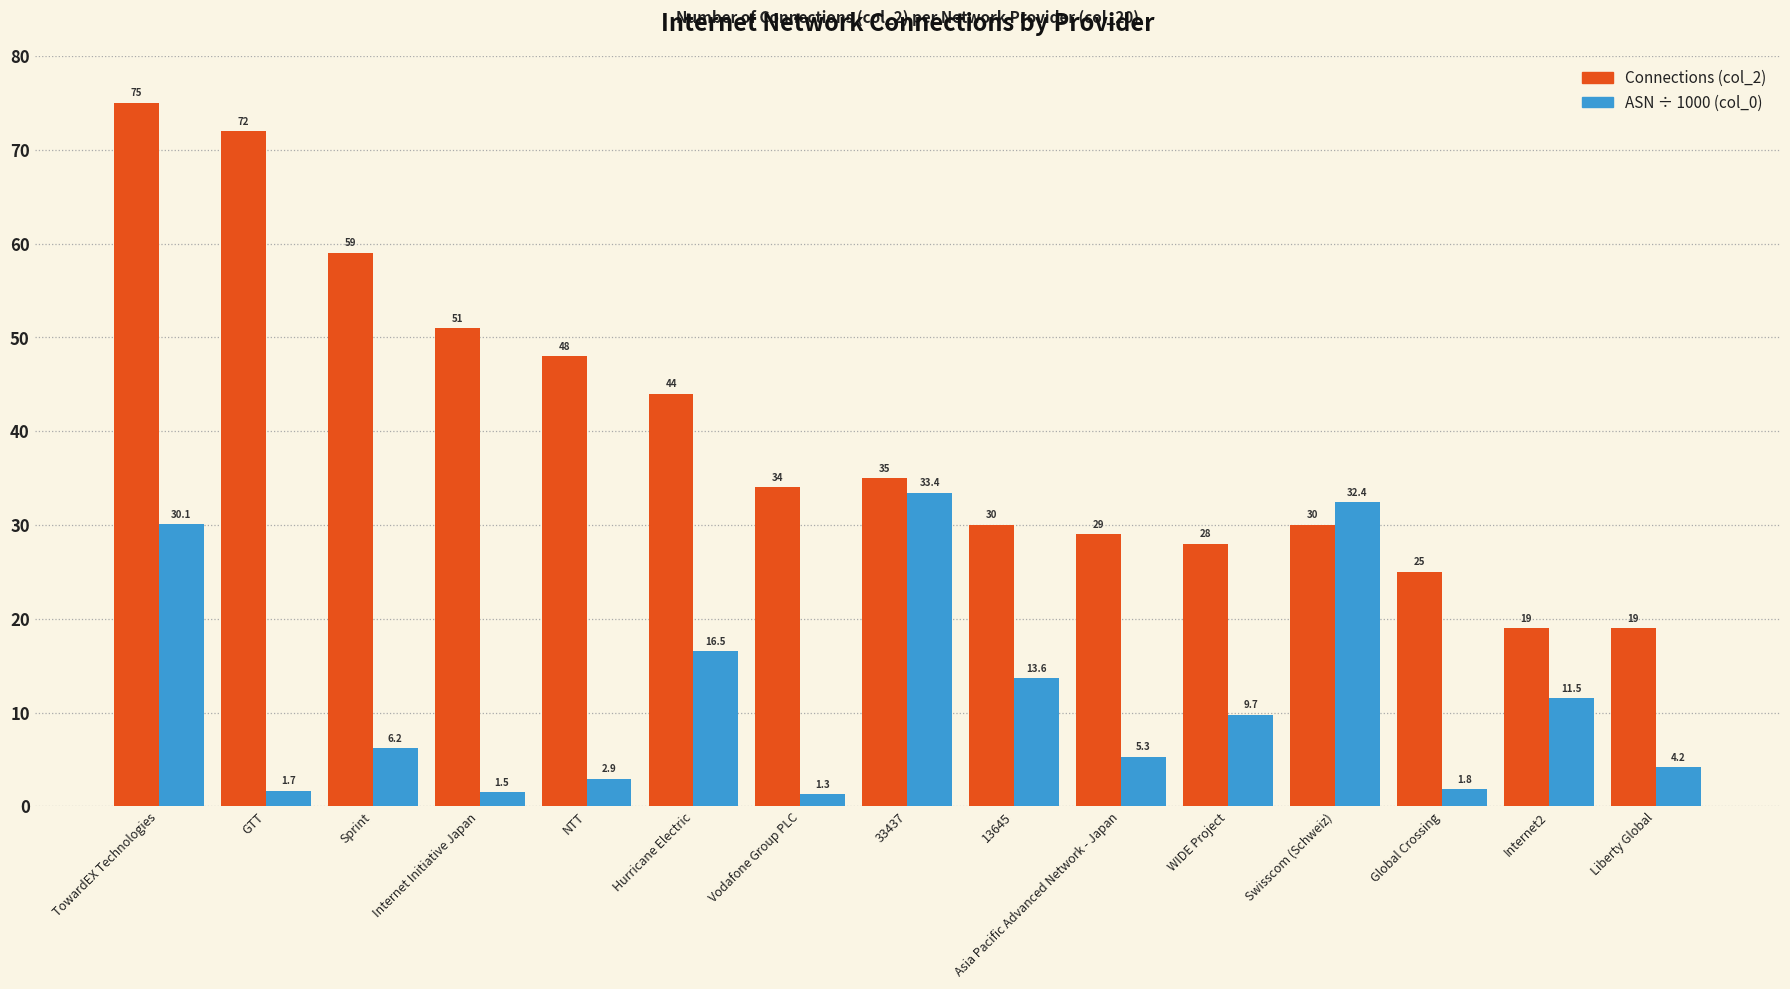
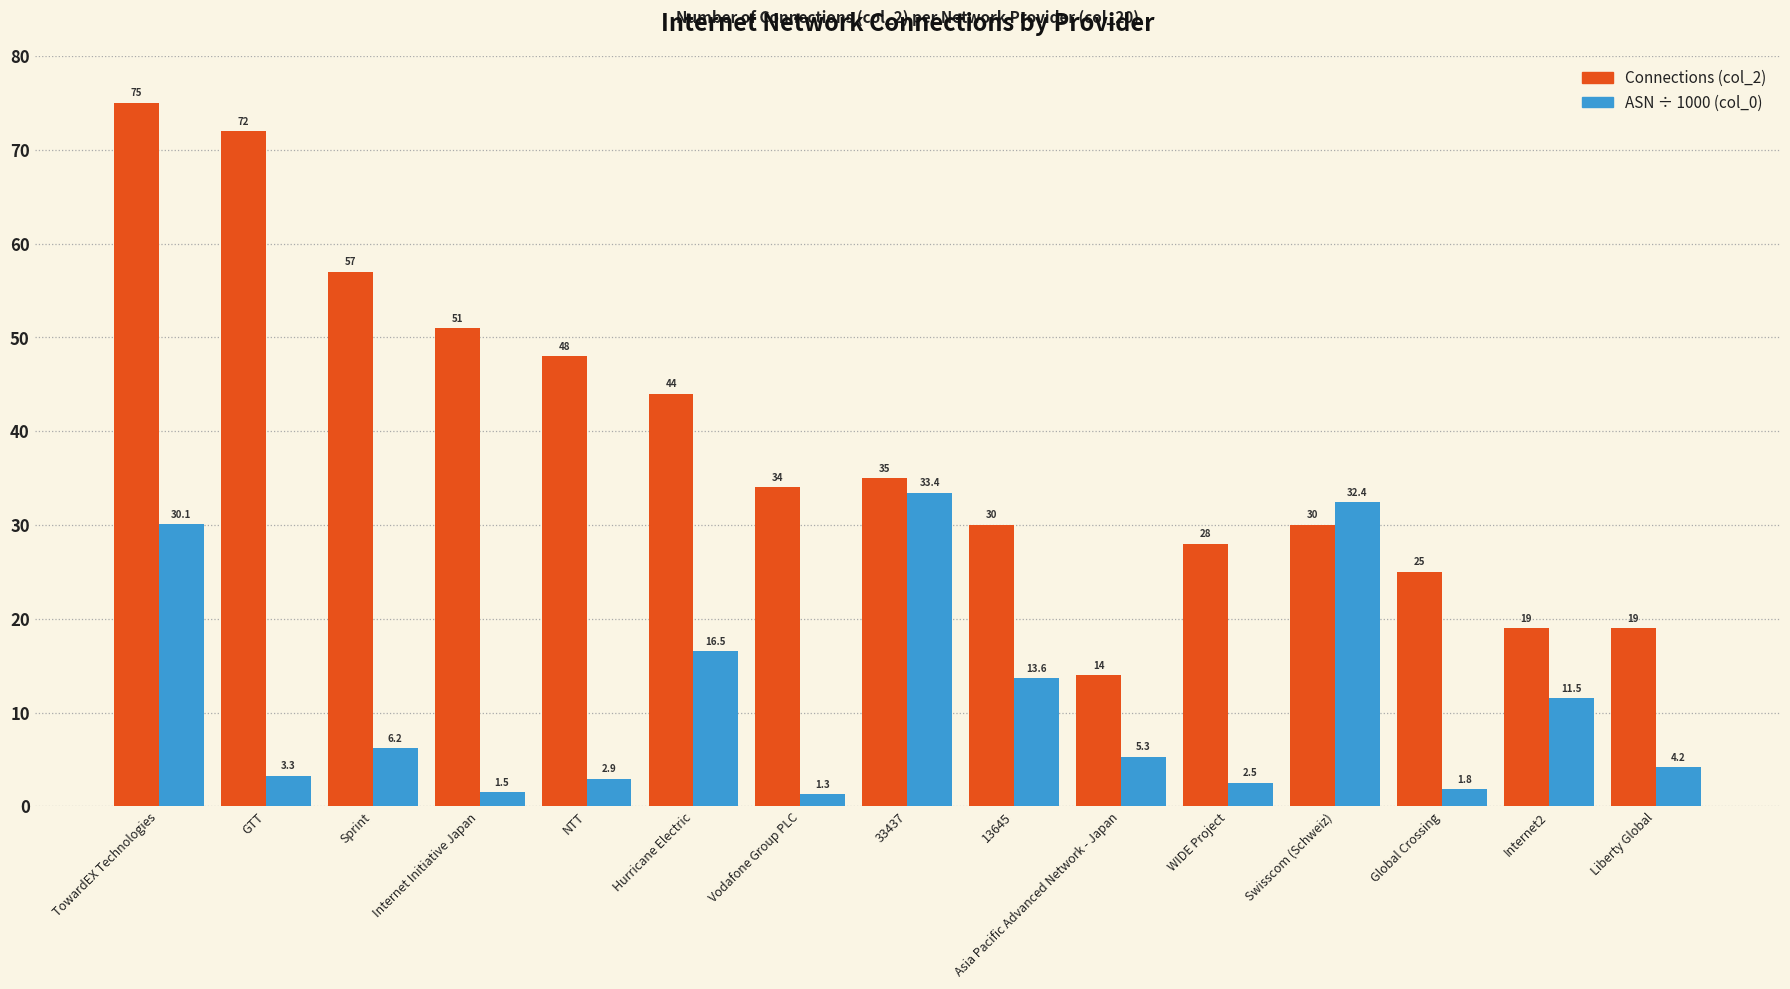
  {
    "Connections (col_2)": {
      "TowardEX Technologies": 75,
      "GTT": 72,
-     "Sprint": 59,
+     "Sprint": 57,
      "Internet Initiative Japan": 51,
      "NTT": 48,
      "Hurricane Electric": 44,
      "Vodafone Group PLC": 34,
      "33437": 35,
      "13645": 30,
-     "Asia Pacific Advanced Network - Japan": 29,
+     "Asia Pacific Advanced Network - Japan": 14,
      "WIDE Project": 28,
      "Swisscom (Schweiz)": 30,
      "Global Crossing": 25,
      "Internet2": 19,
      "Liberty Global": 19
    },
    "ASN ÷ 1000 (col_0)": {
      "TowardEX Technologies": 30.1,
-     "GTT": 1.7,
+     "GTT": 3.3,
      "Sprint": 6.2,
      "Internet Initiative Japan": 1.5,
      "NTT": 2.9,
      "Hurricane Electric": 16.5,
      "Vodafone Group PLC": 1.3,
      "33437": 33.4,
      "13645": 13.6,
      "Asia Pacific Advanced Network - Japan": 5.3,
-     "WIDE Project": 9.7,
+     "WIDE Project": 2.5,
      "Swisscom (Schweiz)": 32.4,
      "Global Crossing": 1.8,
      "Internet2": 11.5,
      "Liberty Global": 4.2
    }
  }
